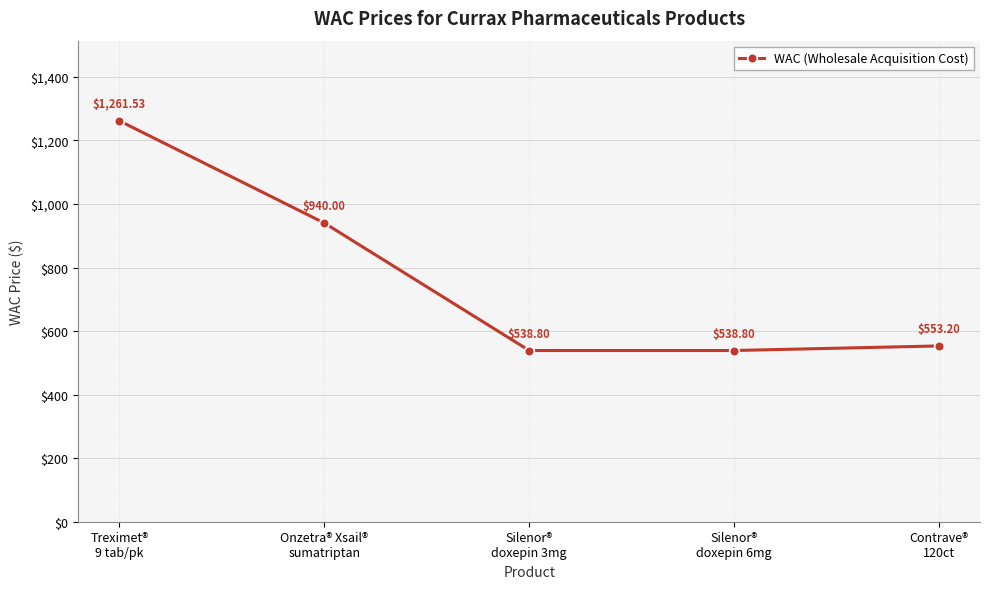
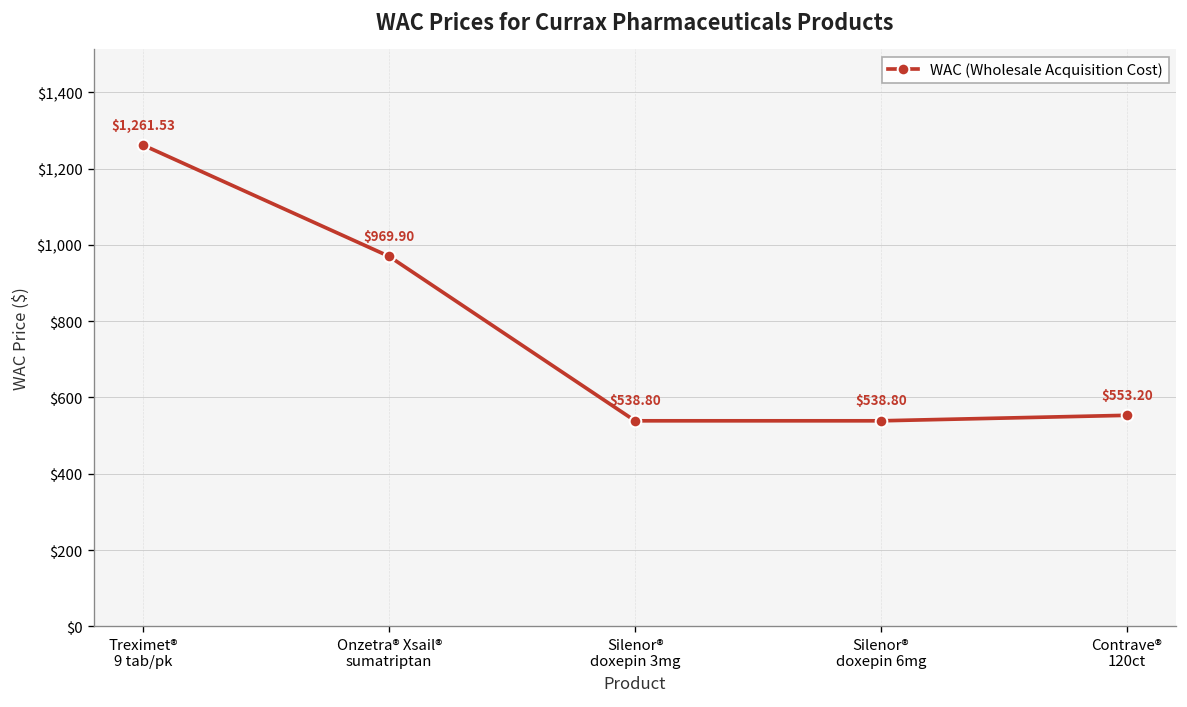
  {
    "Treximet® 9 tab/pk": "$1,261.53",
-   "Onzetra® Xsail® sumatriptan": "$940.00",
+   "Onzetra® Xsail® sumatriptan": "$969.90",
    "Silenor® doxepin 3mg": "$538.80",
    "Silenor® doxepin 6mg": "$538.80",
    "Contrave® 120ct": "$553.20"
  }
